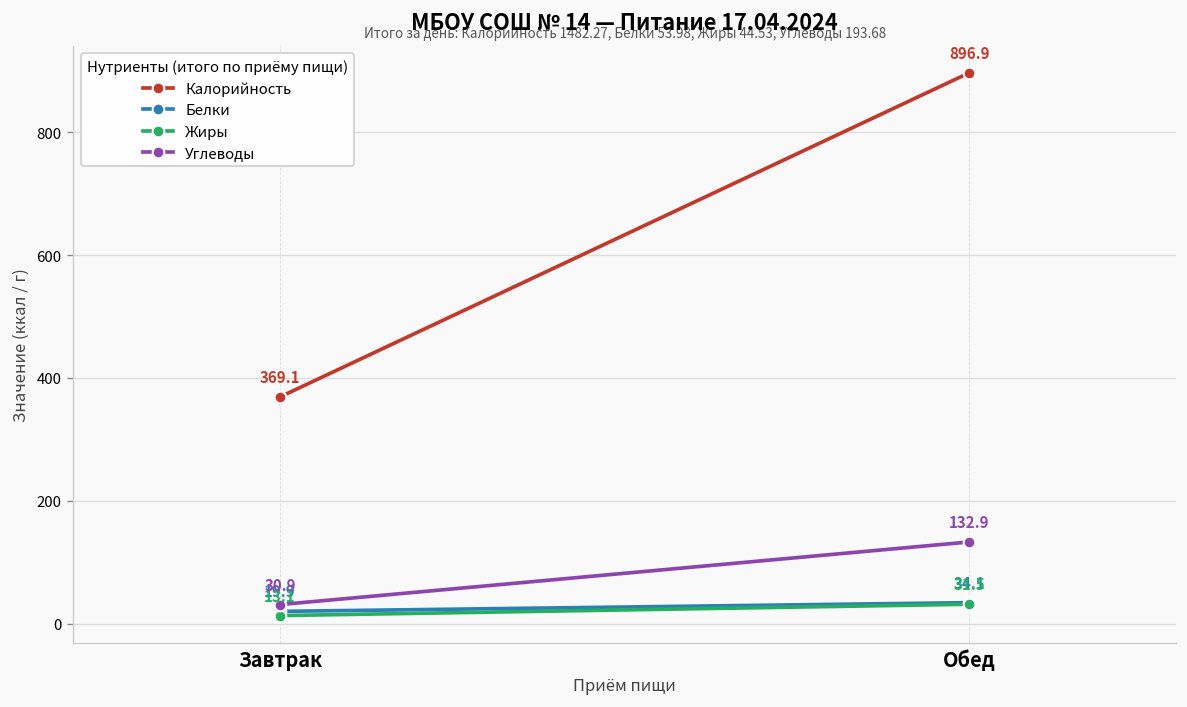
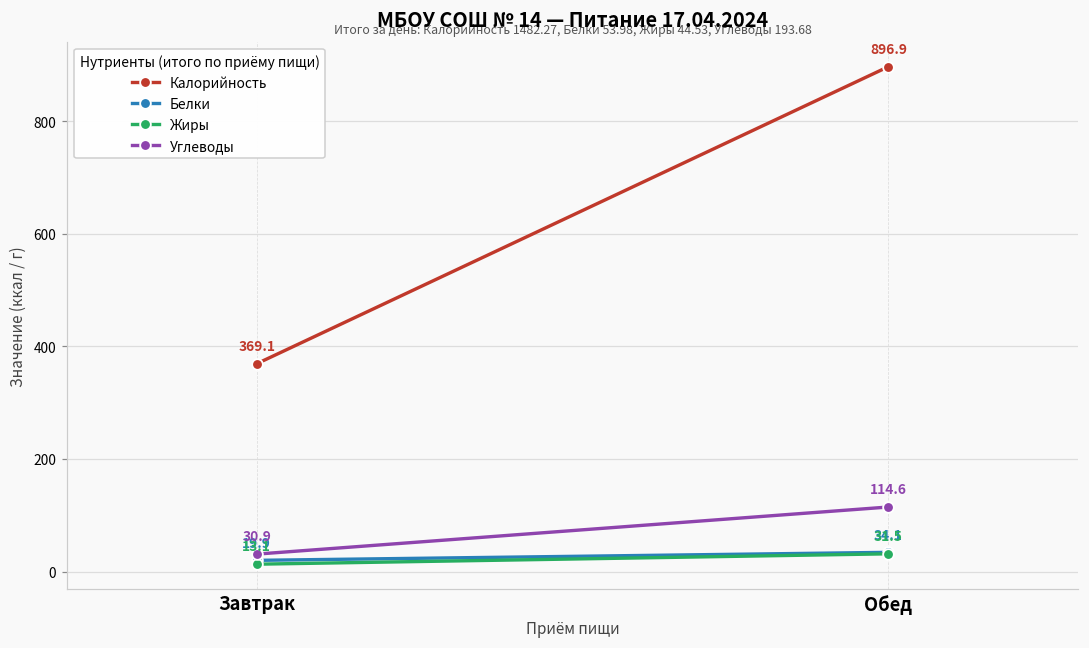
  {
    "Калорийность": {
      "Завтрак": 369.1,
      "Обед": 896.9
    },
    "Углеводы": {
-     "Обед": 132.9
+     "Обед": 114.6
    }
  }
